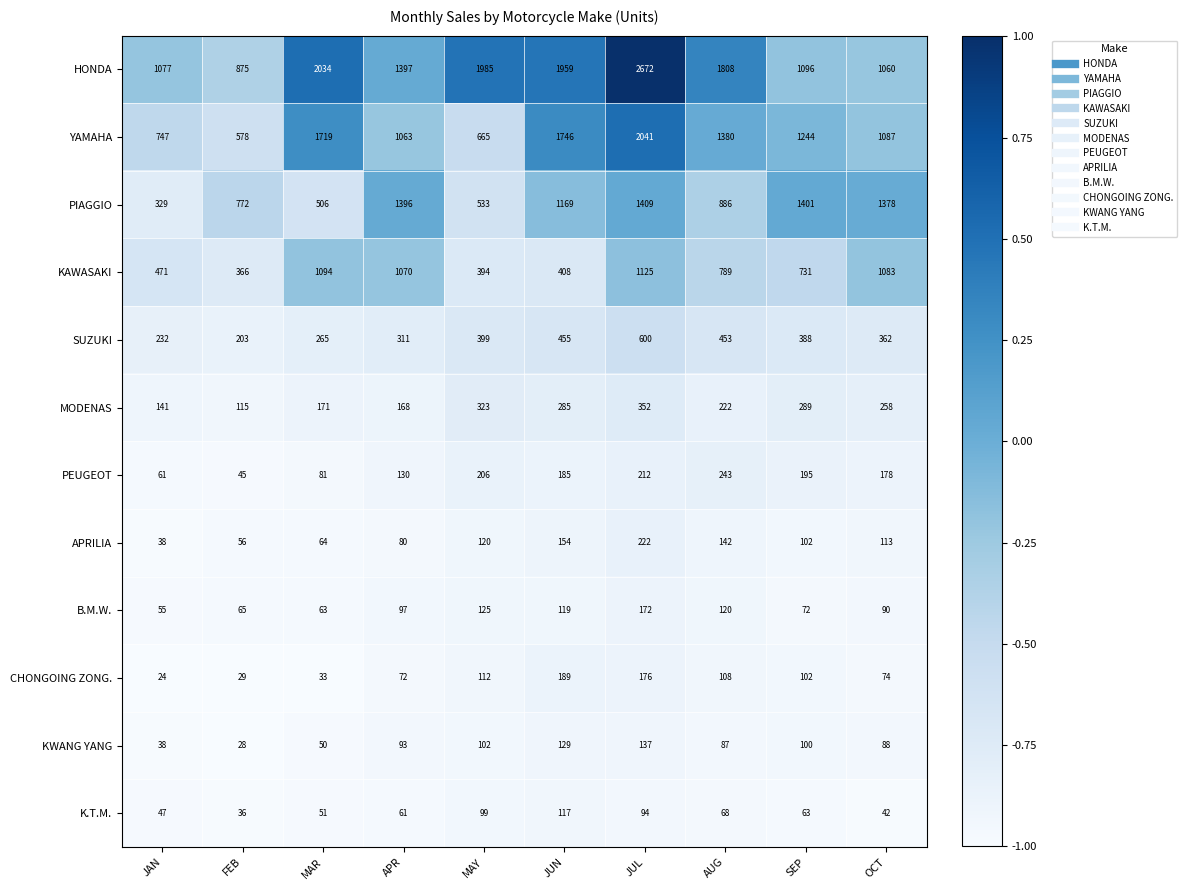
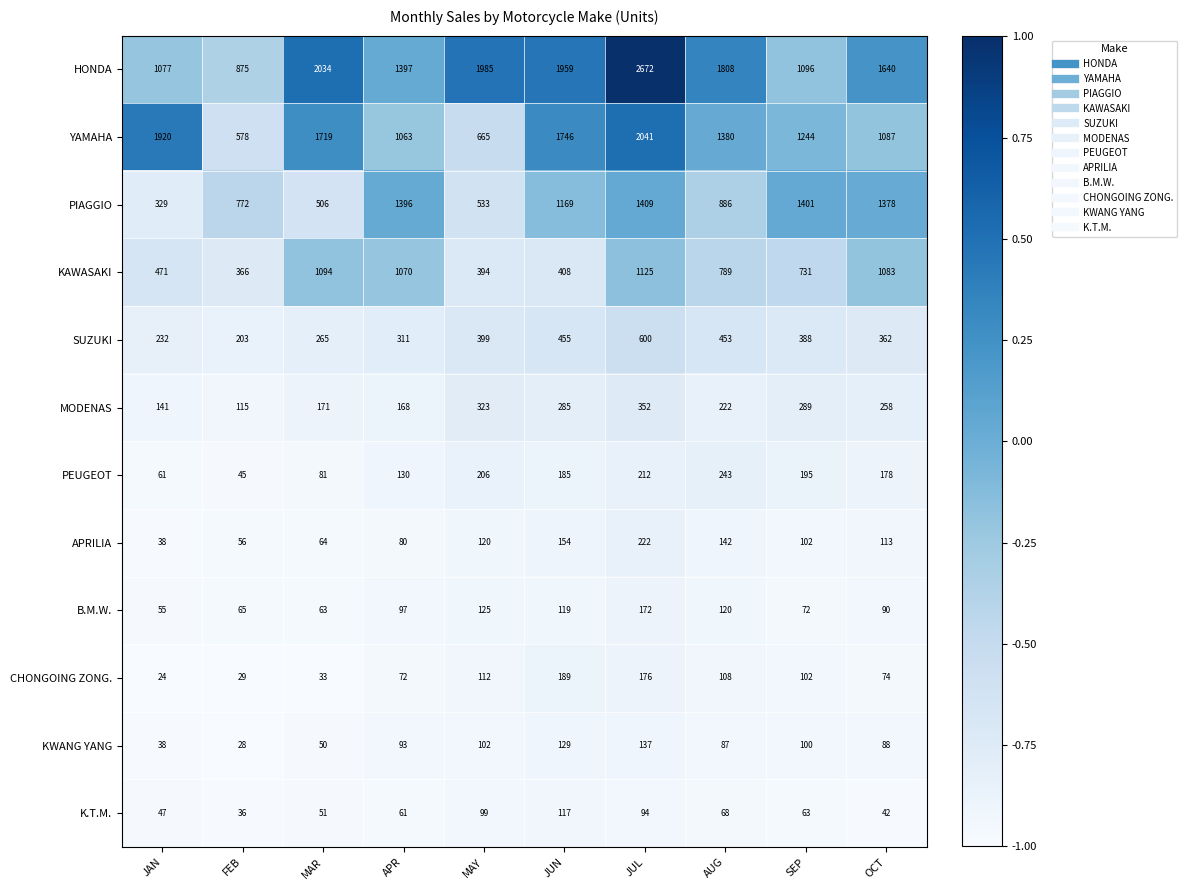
  {
    "HONDA": {
      "JAN": 1077,
      "FEB": 875,
      "MAR": 2034,
      "APR": 1397,
      "MAY": 1985,
      "JUN": 1959,
      "JUL": 2672,
      "AUG": 1808,
      "SEP": 1096,
-     "OCT": 1060
+     "OCT": 1640
    },
    "YAMAHA": {
-     "JAN": 747,
+     "JAN": 1920,
      "FEB": 578,
      "MAR": 1719,
      "APR": 1063,
      "MAY": 665,
      "JUN": 1746,
      "JUL": 2041,
      "AUG": 1380,
      "SEP": 1244,
      "OCT": 1087
    },
    "PIAGGIO": {
      "JAN": 329,
      "FEB": 772,
      "MAR": 506,
      "APR": 1396,
      "MAY": 533,
      "JUN": 1169,
      "JUL": 1409,
      "AUG": 886,
      "SEP": 1401,
      "OCT": 1378
    },
    "KAWASAKI": {
      "JAN": 471,
      "FEB": 366,
      "MAR": 1094,
      "APR": 1070,
      "MAY": 394,
      "JUN": 408,
      "JUL": 1125,
      "AUG": 789,
      "SEP": 731,
      "OCT": 1083
    },
    "SUZUKI": {
      "JAN": 232,
      "FEB": 203,
      "MAR": 265,
      "APR": 311,
      "MAY": 399,
      "JUN": 455,
      "JUL": 600,
      "AUG": 453,
      "SEP": 388,
      "OCT": 362
    },
    "MODENAS": {
      "JAN": 141,
      "FEB": 115,
      "MAR": 171,
      "APR": 168,
      "MAY": 323,
      "JUN": 285,
      "JUL": 352,
      "AUG": 222,
      "SEP": 289,
      "OCT": 258
    },
    "PEUGEOT": {
      "JAN": 61,
      "FEB": 45,
      "MAR": 81,
      "APR": 130,
      "MAY": 206,
      "JUN": 185,
      "JUL": 212,
      "AUG": 243,
      "SEP": 195,
      "OCT": 178
    },
    "APRILIA": {
      "JAN": 38,
      "FEB": 56,
      "MAR": 64,
      "APR": 80,
      "MAY": 120,
      "JUN": 154,
      "JUL": 222,
      "AUG": 142,
      "SEP": 102,
      "OCT": 113
    },
    "B.M.W.": {
      "JAN": 55,
      "FEB": 65,
      "MAR": 63,
      "APR": 97,
      "MAY": 125,
      "JUN": 119,
      "JUL": 172,
      "AUG": 120,
      "SEP": 72,
      "OCT": 90
    },
    "CHONGOING ZONG.": {
      "JAN": 24,
      "FEB": 29,
      "MAR": 33,
      "APR": 72,
      "MAY": 112,
      "JUN": 189,
      "JUL": 176,
      "AUG": 108,
      "SEP": 102,
      "OCT": 74
    },
    "KWANG YANG": {
      "JAN": 38,
      "FEB": 28,
      "MAR": 50,
      "APR": 93,
      "MAY": 102,
      "JUN": 129,
      "JUL": 137,
      "AUG": 87,
      "SEP": 100,
      "OCT": 88
    },
    "K.T.M.": {
      "JAN": 47,
      "FEB": 36,
      "MAR": 51,
      "APR": 61,
      "MAY": 99,
      "JUN": 117,
      "JUL": 94,
      "AUG": 68,
      "SEP": 63,
      "OCT": 42
    }
  }
